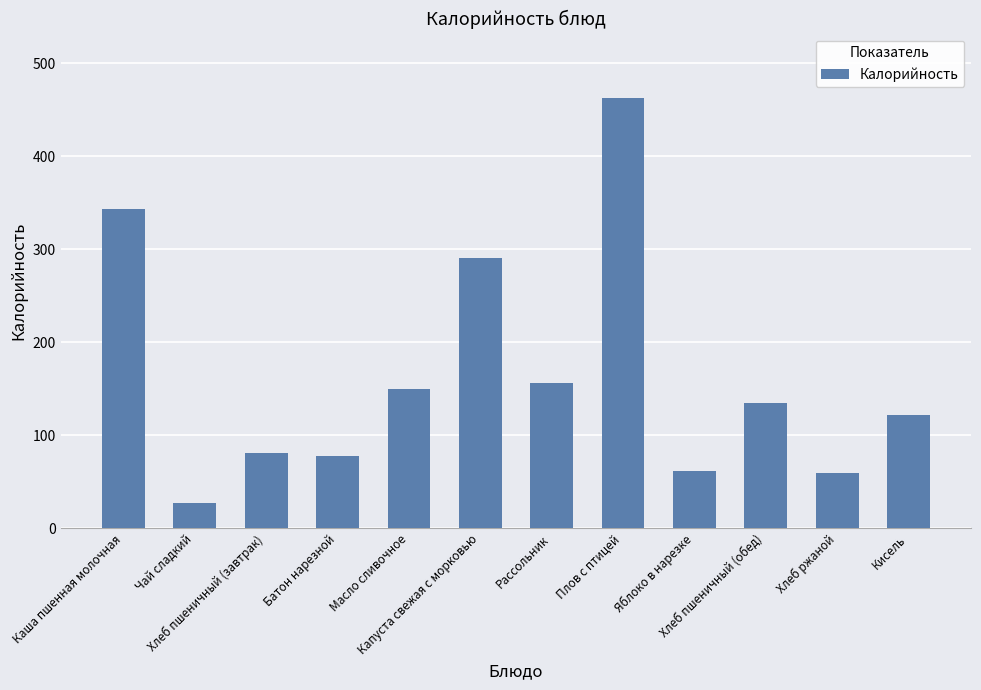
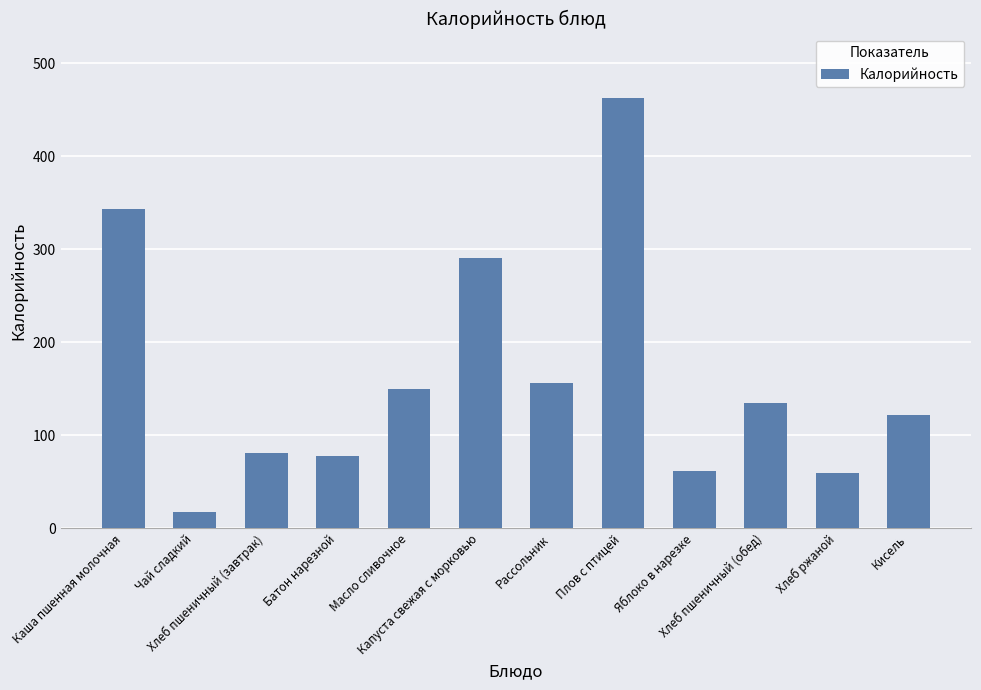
  {
    "Каша пшенная молочная": 340,
-   "Чай сладкий": 30,
+   "Чай сладкий": 20,
    "Хлеб пшеничный (завтрак)": 80,
    "Батон нарезной": 80,
    "Масло сливочное": 150,
    "Капуста свежая с морковью": 290,
    "Рассольник": 160,
    "Плов с птицей": 460,
    "Яблоко в нарезке": 60,
    "Хлеб пшеничный (обед)": 140,
    "Хлеб ржаной": 60,
    "Кисель": 120
  }
